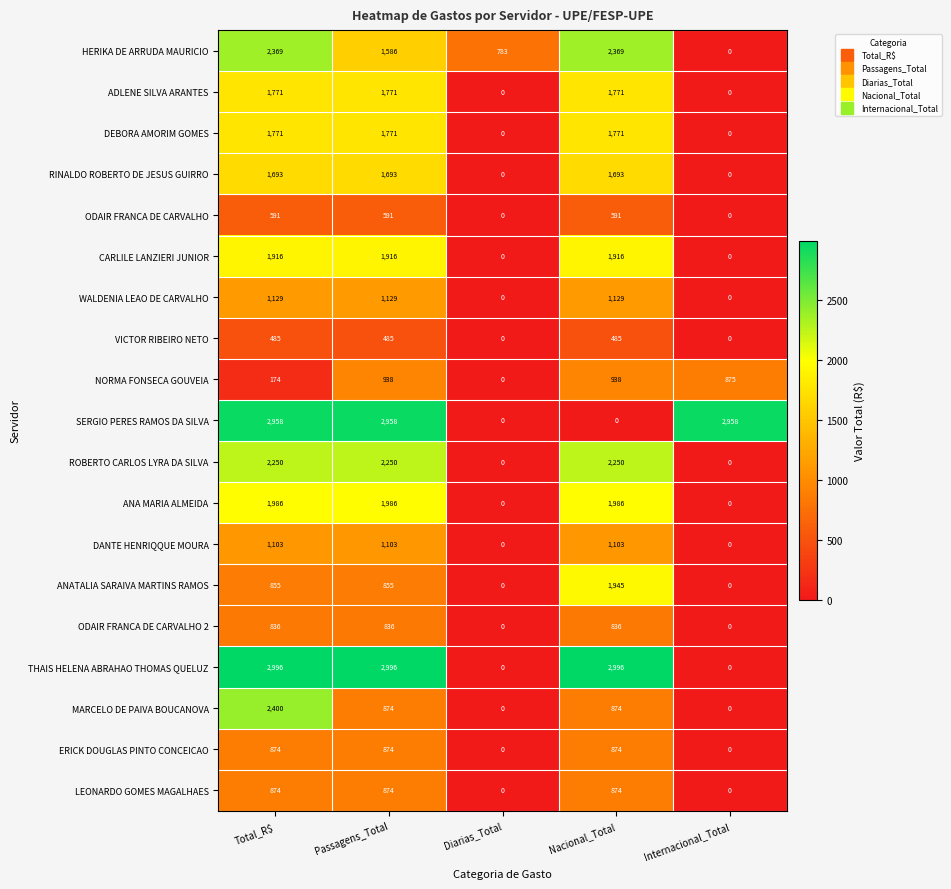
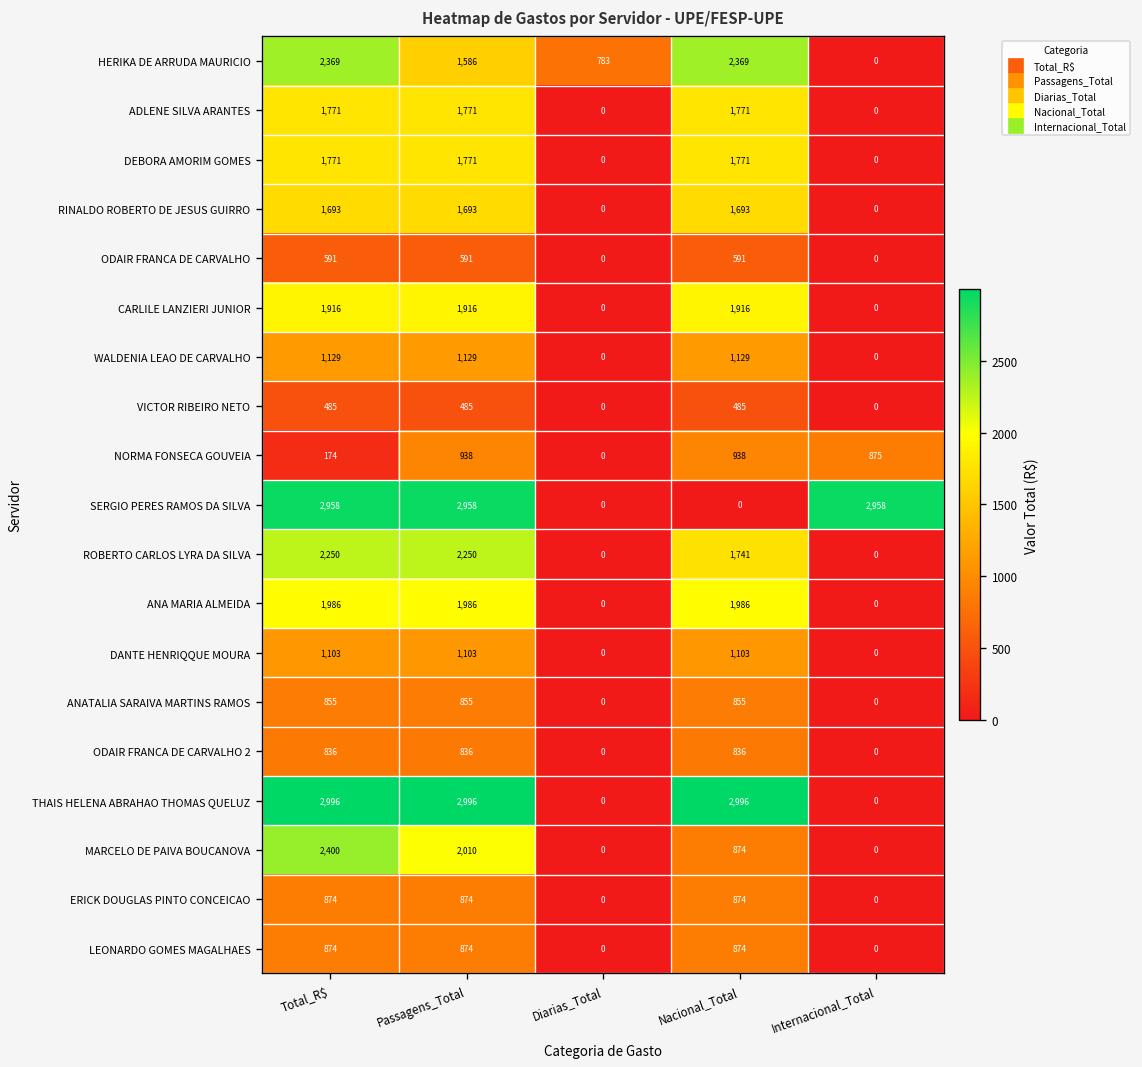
  {
    "HERIKA DE ARRUDA MAURICIO": {
      "Total_R$": "2,369",
      "Passagens_Total": "1,586",
      "Diarias_Total": "783",
      "Nacional_Total": "2,369",
      "Internacional_Total": "0"
    },
    "ADLENE SILVA ARANTES": {
      "Total_R$": "1,771",
      "Passagens_Total": "1,771",
      "Diarias_Total": "0",
      "Nacional_Total": "1,771",
      "Internacional_Total": "0"
    },
    "DEBORA AMORIM GOMES": {
      "Total_R$": "1,771",
      "Passagens_Total": "1,771",
      "Diarias_Total": "0",
      "Nacional_Total": "1,771",
      "Internacional_Total": "0"
    },
    "RINALDO ROBERTO DE JESUS GUIRRO": {
      "Total_R$": "1,693",
      "Passagens_Total": "1,693",
      "Diarias_Total": "0",
      "Nacional_Total": "1,693",
      "Internacional_Total": "0"
    },
    "ODAIR FRANCA DE CARVALHO": {
      "Total_R$": "591",
      "Passagens_Total": "591",
      "Diarias_Total": "0",
      "Nacional_Total": "591",
      "Internacional_Total": "0"
    },
    "CARLILE LANZIERI JUNIOR": {
      "Total_R$": "1,916",
      "Passagens_Total": "1,916",
      "Diarias_Total": "0",
      "Nacional_Total": "1,916",
      "Internacional_Total": "0"
    },
    "WALDENIA LEAO DE CARVALHO": {
      "Total_R$": "1,129",
      "Passagens_Total": "1,129",
      "Diarias_Total": "0",
      "Nacional_Total": "1,129",
      "Internacional_Total": "0"
    },
    "VICTOR RIBEIRO NETO": {
      "Total_R$": "485",
      "Passagens_Total": "485",
      "Diarias_Total": "0",
      "Nacional_Total": "485",
      "Internacional_Total": "0"
    },
    "NORMA FONSECA GOUVEIA": {
      "Total_R$": "174",
      "Passagens_Total": "938",
      "Diarias_Total": "0",
      "Nacional_Total": "938",
      "Internacional_Total": "875"
    },
    "SERGIO PERES RAMOS DA SILVA": {
      "Total_R$": "2,958",
      "Passagens_Total": "2,958",
      "Diarias_Total": "0",
      "Nacional_Total": "0",
      "Internacional_Total": "2,958"
    },
    "ROBERTO CARLOS LYRA DA SILVA": {
      "Total_R$": "2,250",
      "Passagens_Total": "2,250",
      "Diarias_Total": "0",
-     "Nacional_Total": "2,250",
+     "Nacional_Total": "1,741",
      "Internacional_Total": "0"
    },
    "ANA MARIA ALMEIDA": {
      "Total_R$": "1,986",
      "Passagens_Total": "1,986",
      "Diarias_Total": "0",
      "Nacional_Total": "1,986",
      "Internacional_Total": "0"
    },
    "DANTE HENRIQQUE MOURA": {
      "Total_R$": "1,103",
      "Passagens_Total": "1,103",
      "Diarias_Total": "0",
      "Nacional_Total": "1,103",
      "Internacional_Total": "0"
    },
    "ANATALIA SARAIVA MARTINS RAMOS": {
      "Total_R$": "855",
      "Passagens_Total": "855",
      "Diarias_Total": "0",
-     "Nacional_Total": "1,945",
+     "Nacional_Total": "855",
      "Internacional_Total": "0"
    },
    "ODAIR FRANCA DE CARVALHO 2": {
      "Total_R$": "836",
      "Passagens_Total": "836",
      "Diarias_Total": "0",
      "Nacional_Total": "836",
      "Internacional_Total": "0"
    },
    "THAIS HELENA ABRAHAO THOMAS QUELUZ": {
      "Total_R$": "2,996",
      "Passagens_Total": "2,996",
      "Diarias_Total": "0",
      "Nacional_Total": "2,996",
      "Internacional_Total": "0"
    },
    "MARCELO DE PAIVA BOUCANOVA": {
      "Total_R$": "2,400",
-     "Passagens_Total": "874",
+     "Passagens_Total": "2,010",
      "Diarias_Total": "0",
      "Nacional_Total": "874",
      "Internacional_Total": "0"
    },
    "ERICK DOUGLAS PINTO CONCEICAO": {
      "Total_R$": "874",
      "Passagens_Total": "874",
      "Diarias_Total": "0",
      "Nacional_Total": "874",
      "Internacional_Total": "0"
    },
    "LEONARDO GOMES MAGALHAES": {
      "Total_R$": "874",
      "Passagens_Total": "874",
      "Diarias_Total": "0",
      "Nacional_Total": "874",
      "Internacional_Total": "0"
    }
  }
